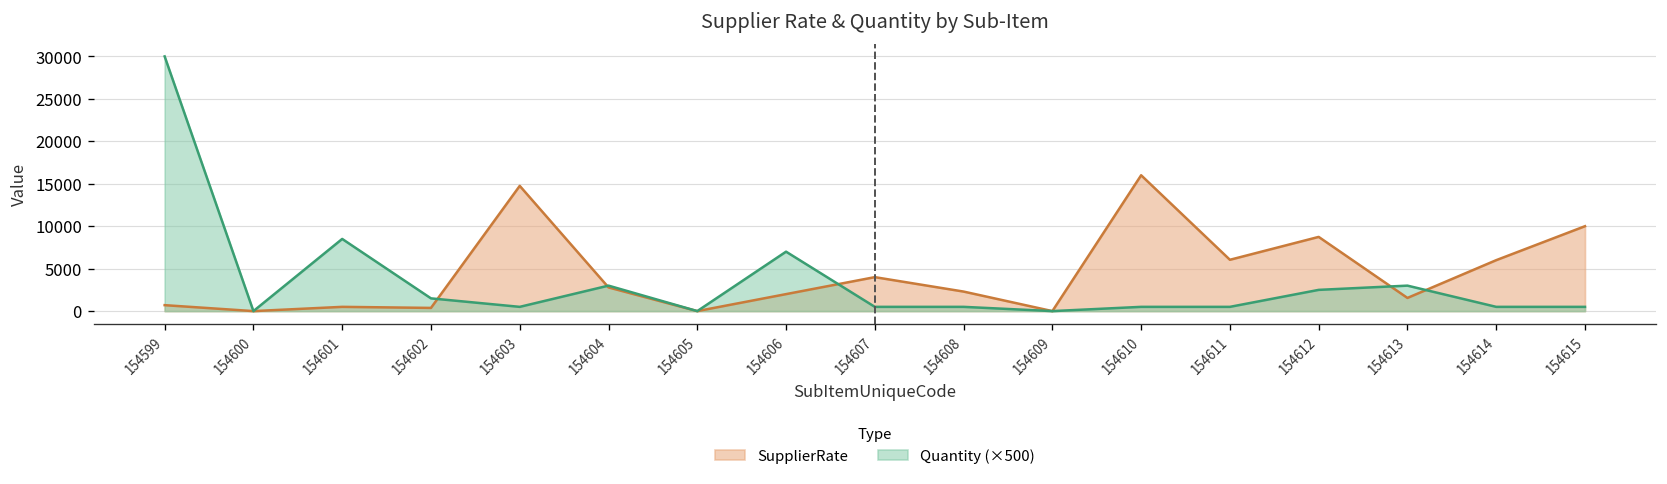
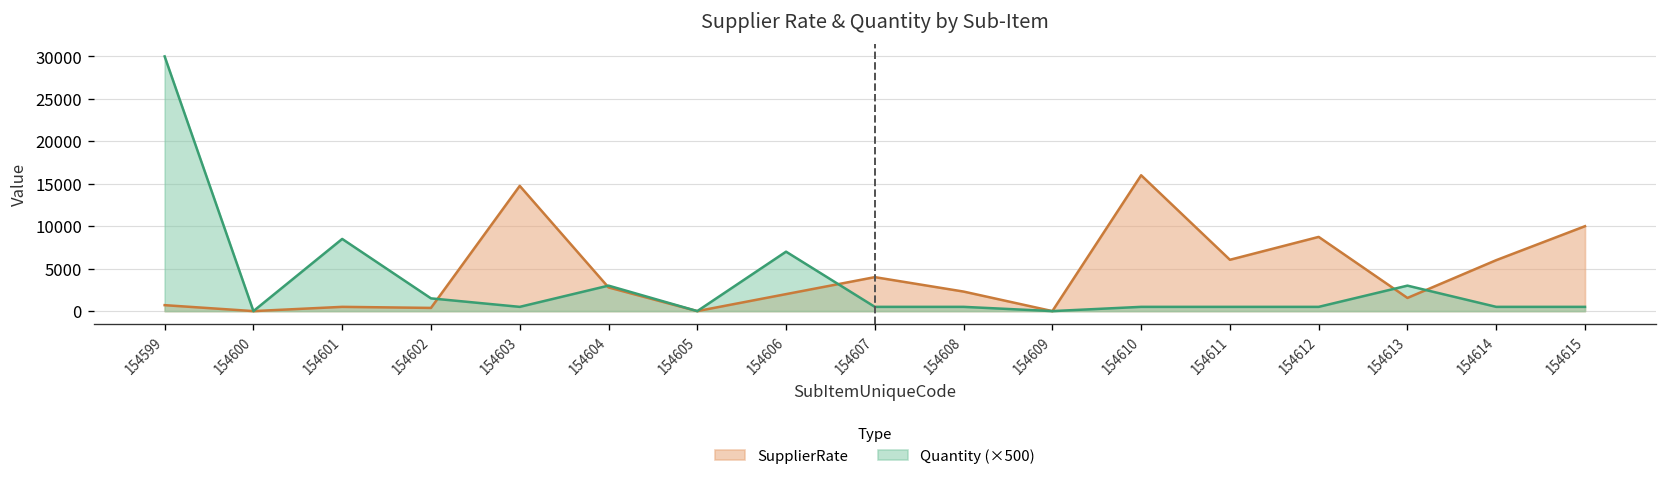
  {
    "SupplierRate": {
      "154599": 1000,
      "154601": 1000,
      "154602": 0,
      "154603": 15000,
      "154606": 2000,
      "154607": 4000,
      "154608": 2000,
      "154610": 16000,
      "154611": 6000,
      "154612": 9000,
      "154613": 2000,
      "154614": 6000,
      "154615": 10000
    },
    "Quantity (×500)": {
      "154599": 30000,
      "154601": 9000,
      "154602": 2000,
      "154603": 1000,
      "154606": 7000,
      "154607": 1000,
      "154608": 1000,
      "154610": 1000,
      "154611": 1000,
-     "154612": 3000,
+     "154612": 1000,
      "154613": 3000,
      "154614": 1000,
      "154615": 1000
    }
  }
